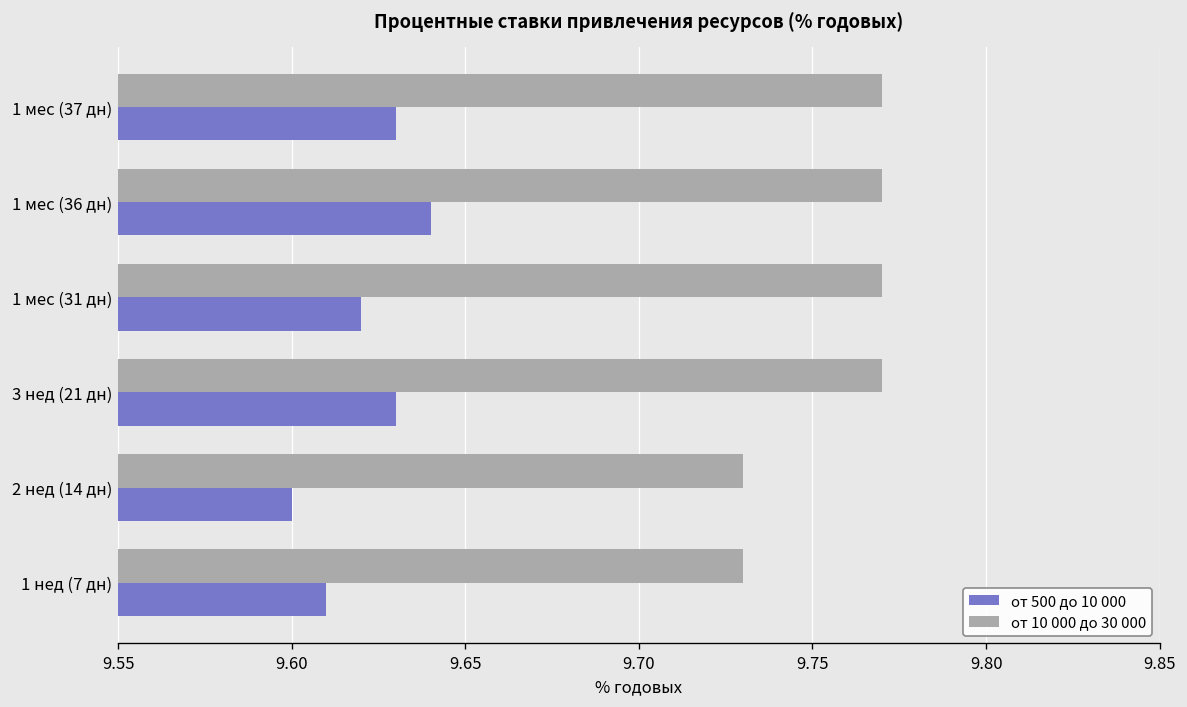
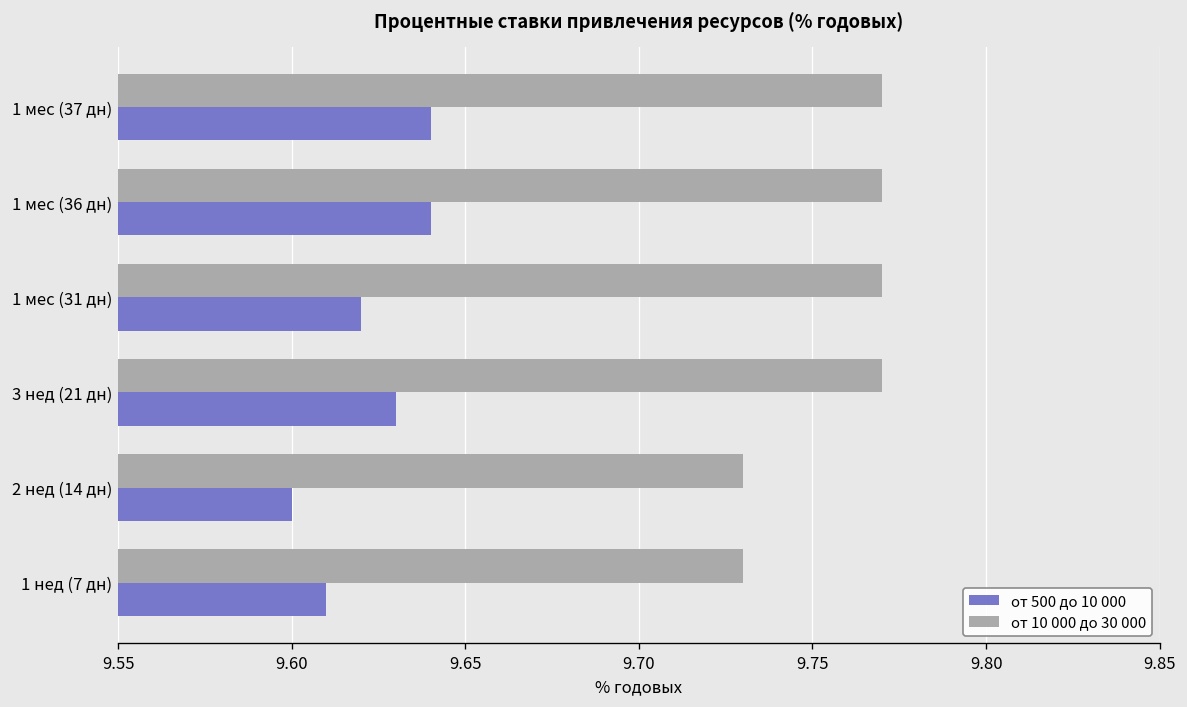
  {
    "от 500 до 10 000": {
-     "1 мес (37 дн)": 9.63,
+     "1 мес (37 дн)": 9.64,
      "1 мес (36 дн)": 9.64,
      "1 мес (31 дн)": 9.62,
      "3 нед (21 дн)": 9.63,
      "2 нед (14 дн)": 9.60,
      "1 нед (7 дн)": 9.61
    },
    "от 10 000 до 30 000": {
      "1 мес (37 дн)": 9.77,
      "1 мес (36 дн)": 9.77,
      "1 мес (31 дн)": 9.77,
      "3 нед (21 дн)": 9.77,
      "2 нед (14 дн)": 9.73,
      "1 нед (7 дн)": 9.73
    }
  }
